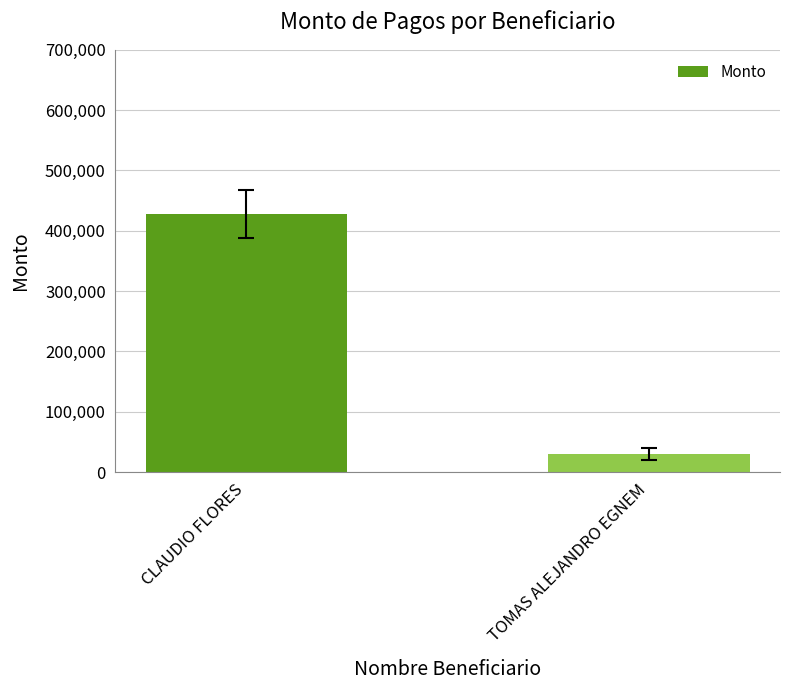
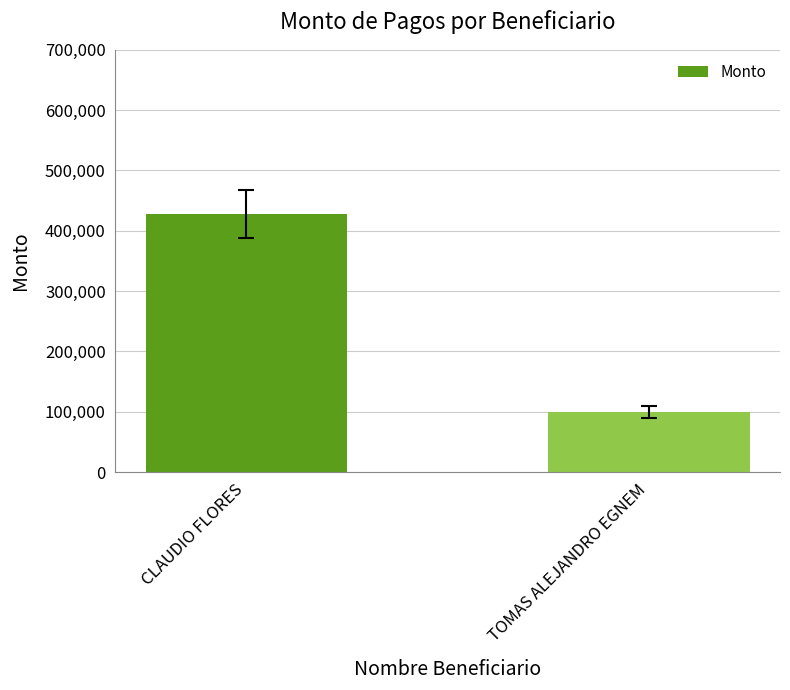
  {
    "Monto": {
      "CLAUDIO FLORES": "430,000",
-     "TOMAS ALEJANDRO EGNEM": "30,000"
+     "TOMAS ALEJANDRO EGNEM": "100,000"
    }
  }
